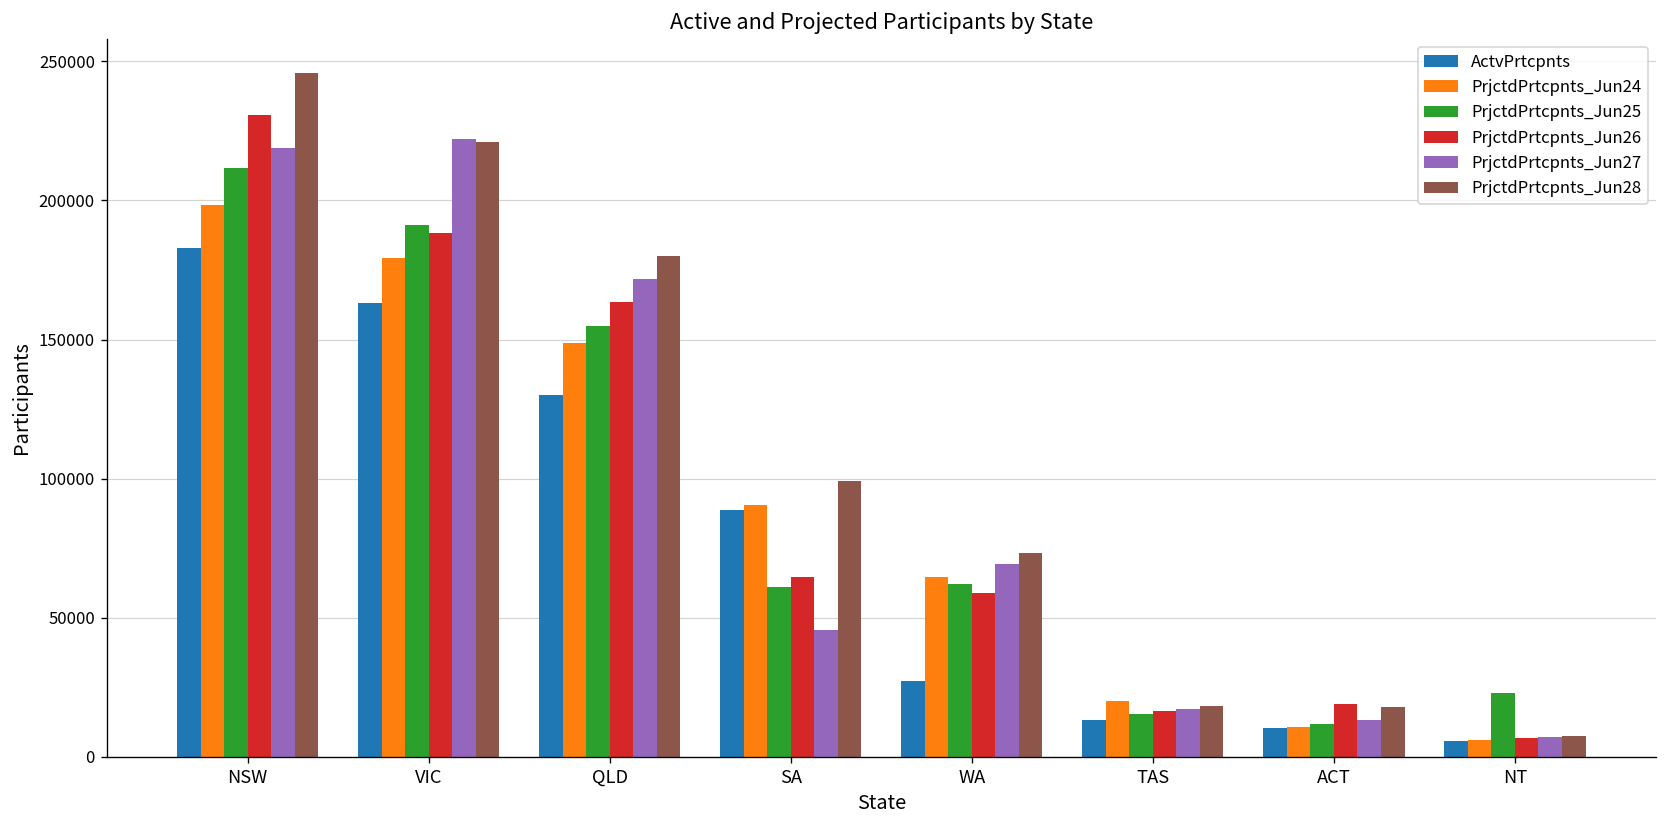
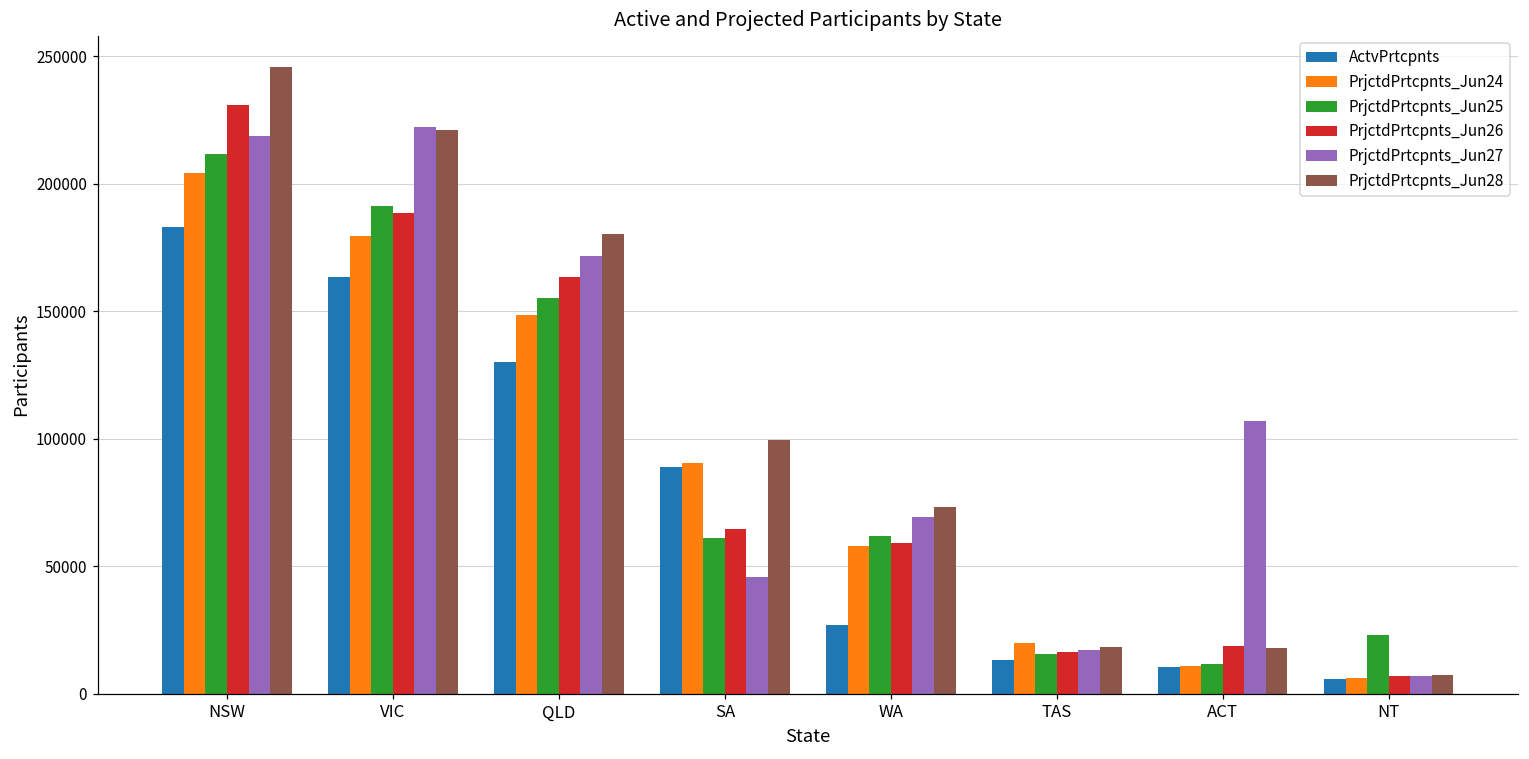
  {
    "ActvPrtcpnts": {
      "NSW": 183000,
      "VIC": 163000,
      "QLD": 130000,
      "SA": 89000,
      "WA": 27000,
      "TAS": 13000,
      "ACT": 10000,
      "NT": 6000
    },
    "PrjctdPrtcpnts_Jun24": {
-     "NSW": 198000,
+     "NSW": 204000,
      "VIC": 179000,
      "QLD": 149000,
      "SA": 91000,
-     "WA": 65000,
+     "WA": 58000,
      "TAS": 20000,
      "ACT": 11000,
      "NT": 6000
    },
    "PrjctdPrtcpnts_Jun25": {
      "NSW": 212000,
      "VIC": 191000,
      "QLD": 155000,
      "SA": 61000,
      "WA": 62000,
      "TAS": 16000,
      "ACT": 12000,
      "NT": 23000
    },
    "PrjctdPrtcpnts_Jun26": {
      "NSW": 231000,
      "VIC": 188000,
      "QLD": 164000,
      "SA": 65000,
      "WA": 59000,
      "TAS": 16000,
      "ACT": 19000,
      "NT": 7000
    },
    "PrjctdPrtcpnts_Jun27": {
      "NSW": 219000,
      "VIC": 222000,
      "QLD": 172000,
      "SA": 46000,
      "WA": 69000,
      "TAS": 17000,
-     "ACT": 13000,
+     "ACT": 107000,
      "NT": 7000
    },
    "PrjctdPrtcpnts_Jun28": {
      "NSW": 246000,
      "VIC": 221000,
      "QLD": 180000,
      "SA": 99000,
      "WA": 73000,
      "TAS": 18000,
      "ACT": 18000,
      "NT": 7000
    }
  }
